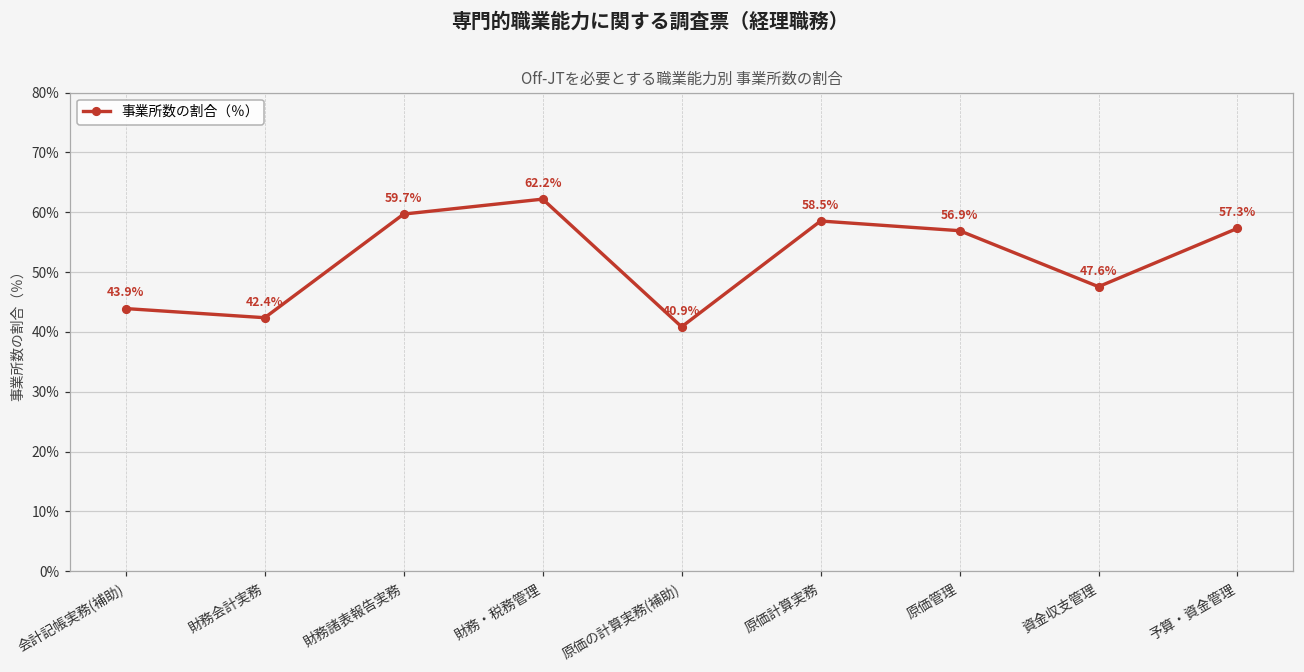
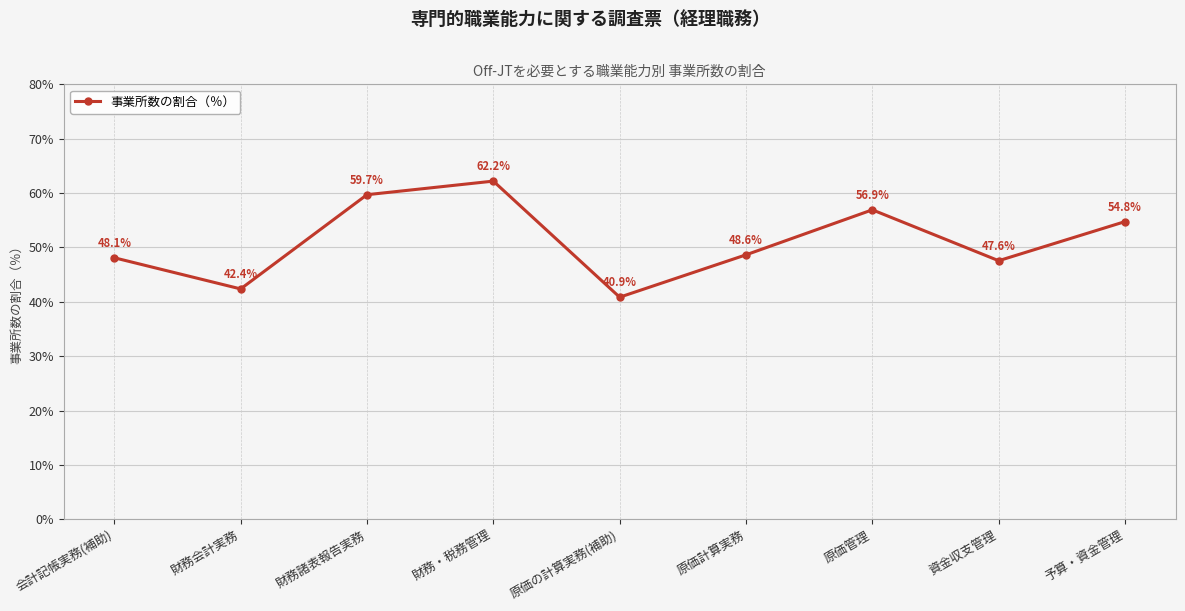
  {
-   "会計記帳実務(補助)": "43.9%",
+   "会計記帳実務(補助)": "48.1%",
    "財務会計実務": "42.4%",
    "財務諸表報告実務": "59.7%",
    "財務・税務管理": "62.2%",
    "原価の計算実務(補助)": "40.9%",
-   "原価計算実務": "58.5%",
+   "原価計算実務": "48.6%",
    "原価管理": "56.9%",
    "資金収支管理": "47.6%",
-   "予算・資金管理": "57.3%"
+   "予算・資金管理": "54.8%"
  }
